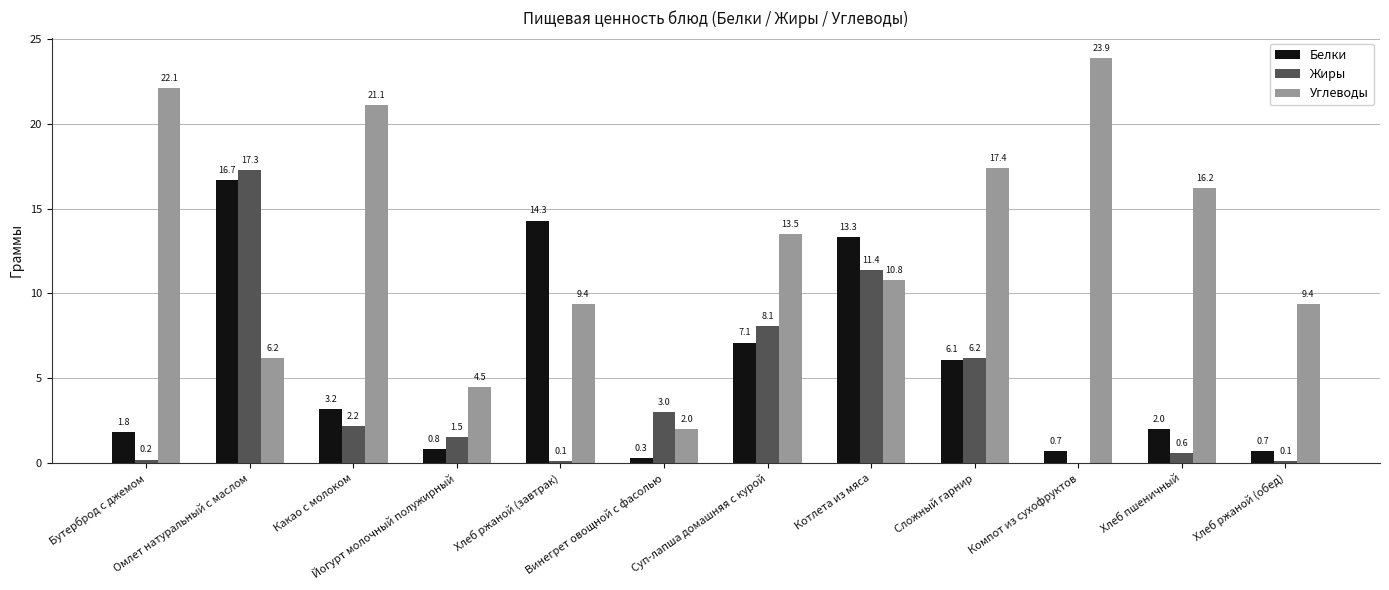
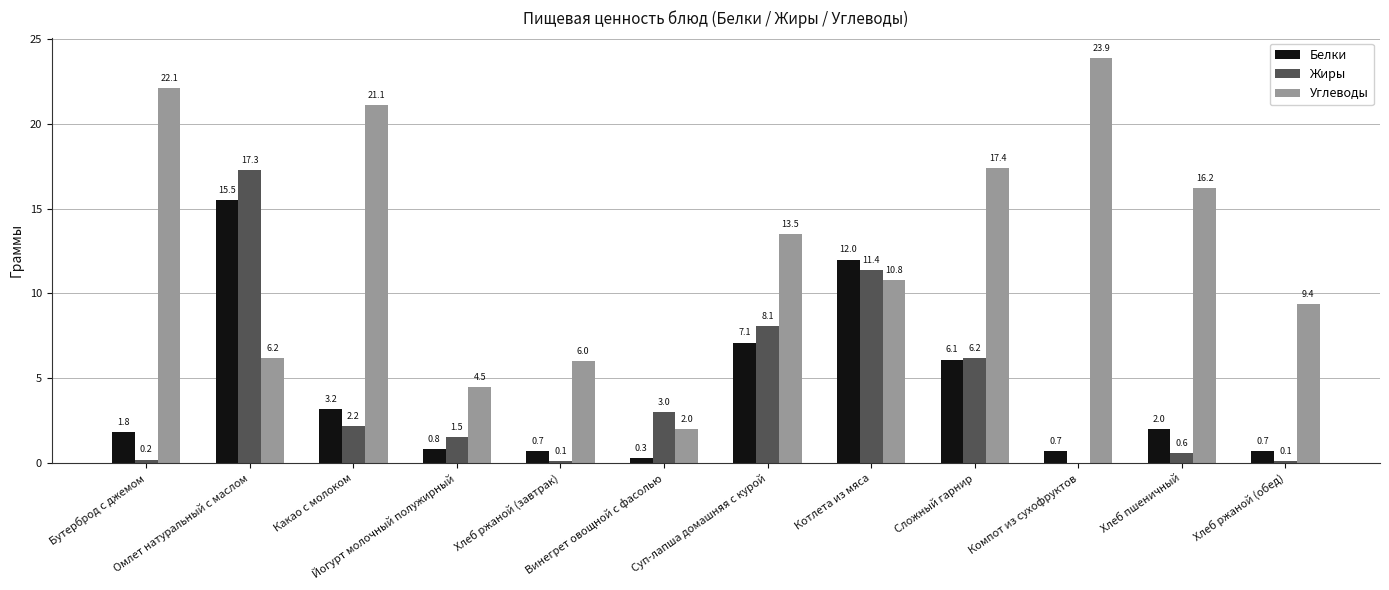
  {
    "Белки": {
      "Бутерброд с джемом": 1.8,
-     "Омлет натуральный с маслом": 16.7,
+     "Омлет натуральный с маслом": 15.5,
      "Какао с молоком": 3.2,
      "Йогурт молочный полужирный": 0.8,
-     "Хлеб ржаной (завтрак)": 14.3,
+     "Хлеб ржаной (завтрак)": 0.7,
      "Винегрет овощной с фасолью": 0.3,
      "Суп-лапша домашняя с курой": 7.1,
-     "Котлета из мяса": 13.3,
+     "Котлета из мяса": 12.0,
      "Сложный гарнир": 6.1,
      "Компот из сухофруктов": 0.7,
      "Хлеб пшеничный": 2.0,
      "Хлеб ржаной (обед)": 0.7
    },
    "Жиры": {
      "Бутерброд с джемом": 0.2,
      "Омлет натуральный с маслом": 17.3,
      "Какао с молоком": 2.2,
      "Йогурт молочный полужирный": 1.5,
      "Хлеб ржаной (завтрак)": 0.1,
      "Винегрет овощной с фасолью": 3.0,
      "Суп-лапша домашняя с курой": 8.1,
      "Котлета из мяса": 11.4,
      "Сложный гарнир": 6.2,
      "Хлеб пшеничный": 0.6,
      "Хлеб ржаной (обед)": 0.1
    },
    "Углеводы": {
      "Бутерброд с джемом": 22.1,
      "Омлет натуральный с маслом": 6.2,
      "Какао с молоком": 21.1,
      "Йогурт молочный полужирный": 4.5,
-     "Хлеб ржаной (завтрак)": 9.4,
+     "Хлеб ржаной (завтрак)": 6.0,
      "Винегрет овощной с фасолью": 2.0,
      "Суп-лапша домашняя с курой": 13.5,
      "Котлета из мяса": 10.8,
      "Сложный гарнир": 17.4,
      "Компот из сухофруктов": 23.9,
      "Хлеб пшеничный": 16.2,
      "Хлеб ржаной (обед)": 9.4
    }
  }
